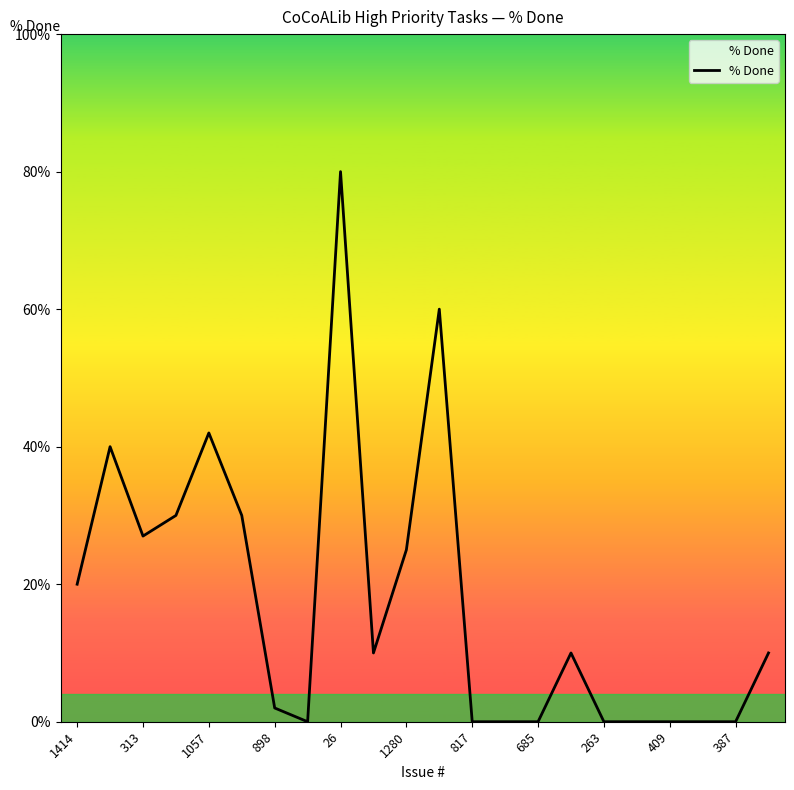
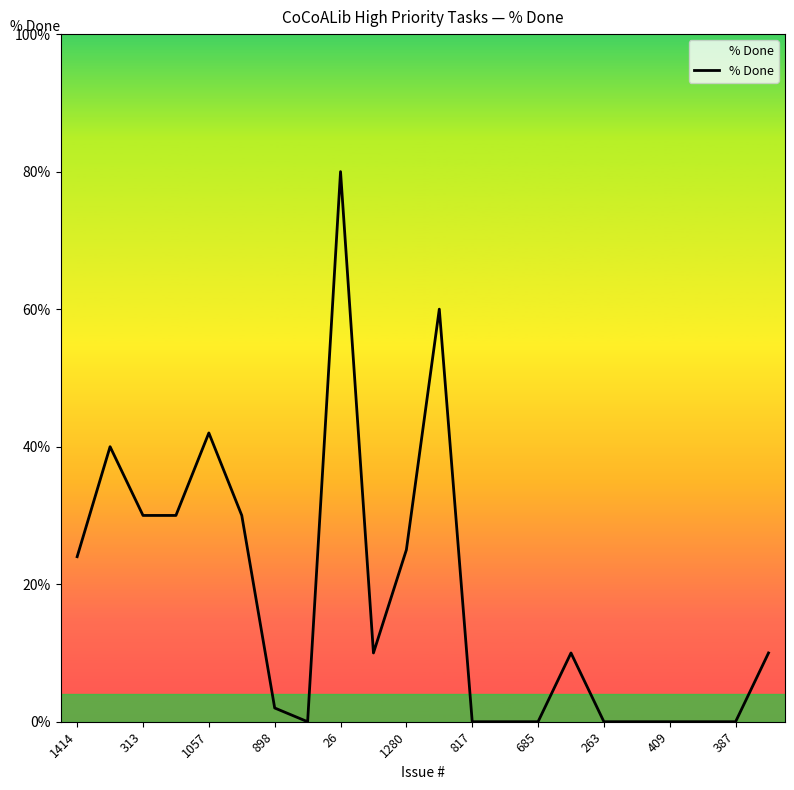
  {
-   "1414": "20%",
-   "313": "27%",
+   "1414": "24%",
+   "313": "30%",
    "1057": "42%",
    "26": "80%",
    "1280": "25%"
  }
